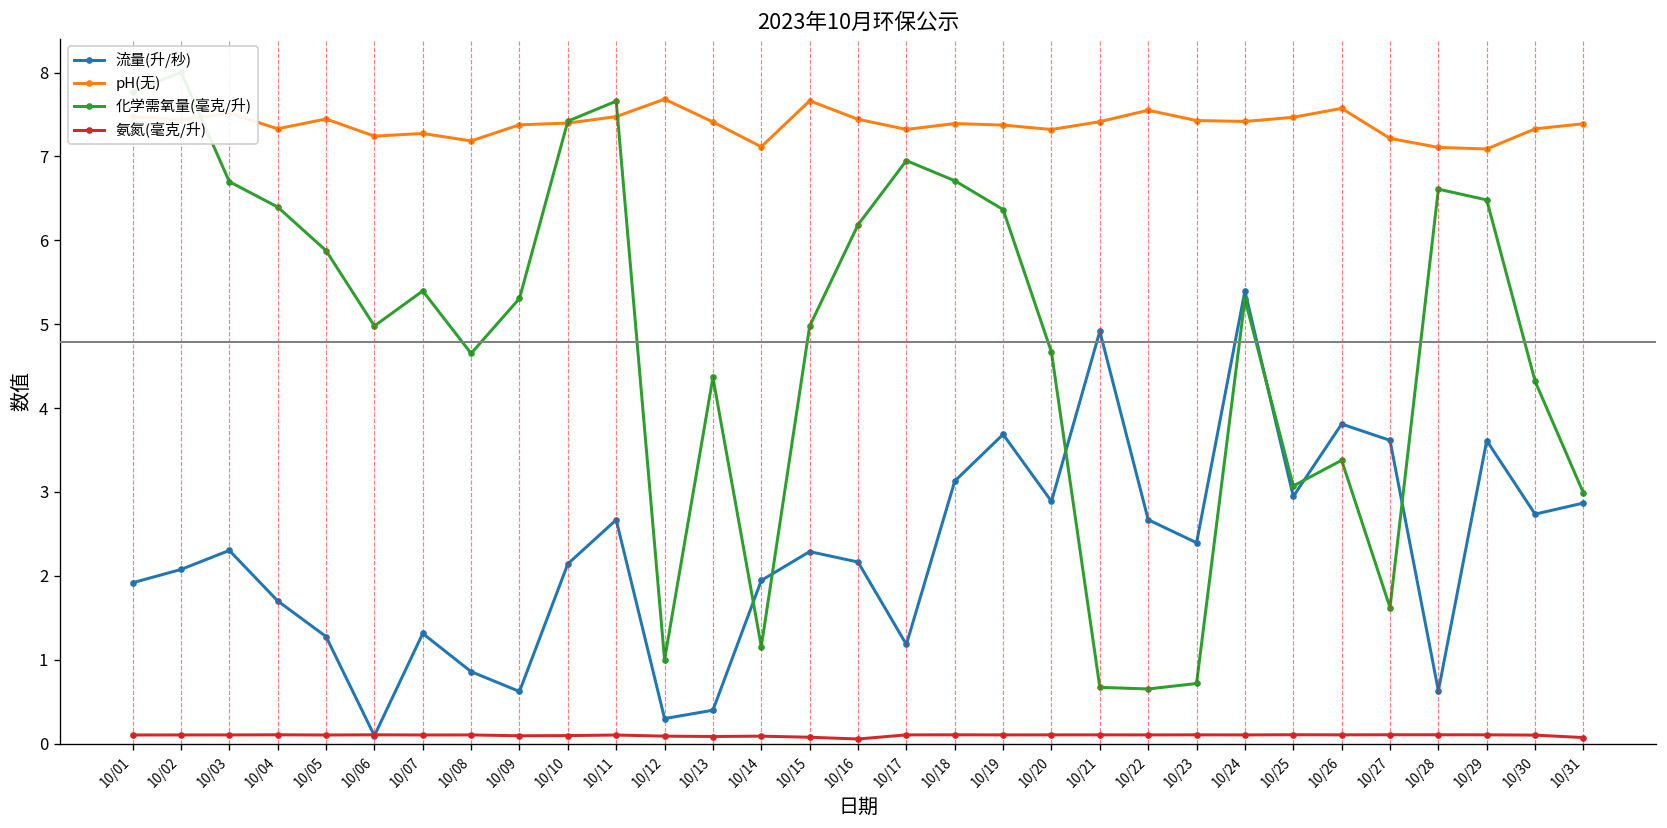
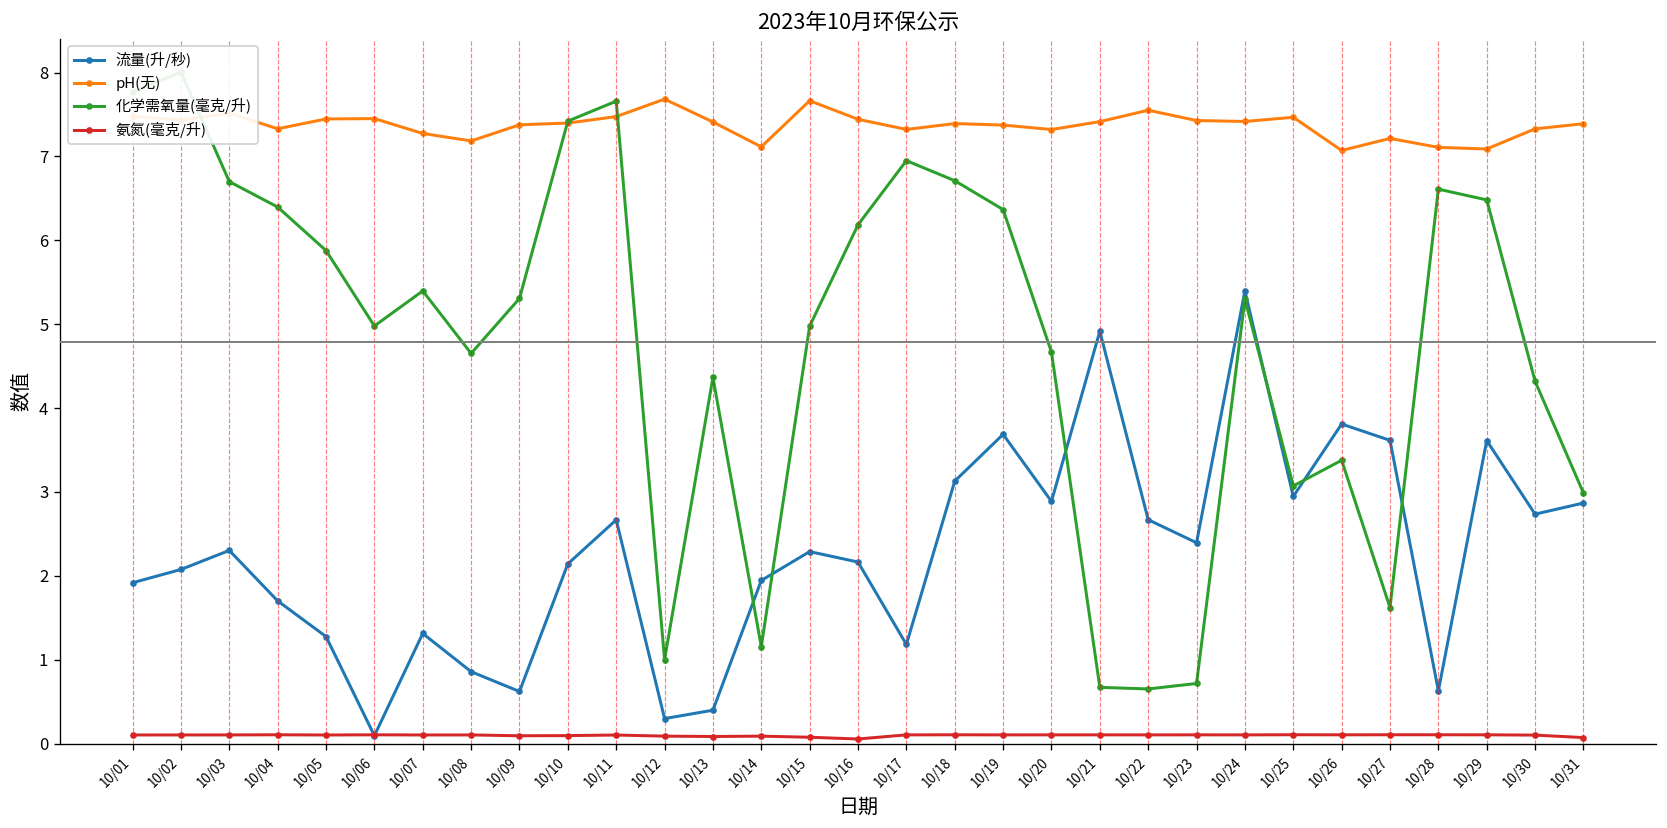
  {
    "流量(升/秒)": {
      "10/01": 1.9,
      "10/02": 2.1,
      "10/03": 2.3,
      "10/04": 1.7,
      "10/05": 1.3,
      "10/07": 1.3,
      "10/08": 0.9,
      "10/09": 0.6,
      "10/10": 2.1,
      "10/11": 2.7,
      "10/12": 0.3,
      "10/13": 0.4,
      "10/14": 1.9,
      "10/15": 2.3,
      "10/16": 2.2,
      "10/17": 1.2,
      "10/18": 3.1,
      "10/19": 3.7,
      "10/20": 2.9,
      "10/21": 4.9,
      "10/22": 2.7,
      "10/23": 2.4,
      "10/24": 5.4,
      "10/25": 2.9,
      "10/26": 3.8,
      "10/27": 3.6,
      "10/28": 0.6,
      "10/29": 3.6,
      "10/30": 2.7,
      "10/31": 2.9
    },
    "pH(无)": {
      "10/04": 7.3,
      "10/05": 7.4,
-     "10/06": 7.2,
+     "10/06": 7.5,
      "10/07": 7.3,
      "10/08": 7.2,
      "10/09": 7.4,
      "10/11": 7.5,
      "10/12": 7.7,
      "10/13": 7.4,
      "10/14": 7.1,
      "10/15": 7.7,
      "10/16": 7.4,
      "10/17": 7.3,
      "10/18": 7.4,
      "10/19": 7.4,
      "10/20": 7.3,
      "10/21": 7.4,
      "10/22": 7.6,
      "10/23": 7.4,
      "10/24": 7.4,
      "10/25": 7.5,
-     "10/26": 7.6,
+     "10/26": 7.1,
      "10/27": 7.2,
      "10/28": 7.1,
      "10/29": 7.1,
      "10/30": 7.3,
      "10/31": 7.4
    },
    "化学需氧量(毫克/升)": {
      "10/03": 6.7,
      "10/04": 6.4,
      "10/05": 5.9,
      "10/06": 5.0,
      "10/07": 5.4,
      "10/08": 4.7,
      "10/09": 5.3,
      "10/11": 7.7,
      "10/12": 1.0,
      "10/13": 4.4,
      "10/14": 1.2,
      "10/15": 5.0,
      "10/16": 6.2,
      "10/17": 7.0,
      "10/18": 6.7,
      "10/19": 6.4,
      "10/20": 4.7,
      "10/21": 0.7,
      "10/22": 0.7,
      "10/23": 0.7,
      "10/24": 5.3,
      "10/25": 3.1,
      "10/26": 3.4,
      "10/27": 1.6,
      "10/28": 6.6,
      "10/29": 6.5,
      "10/30": 4.3,
      "10/31": 3.0
    },
    "氨氮(毫克/升)": {
      "10/01": 0.1,
      "10/02": 0.1,
      "10/03": 0.1,
      "10/04": 0.1,
      "10/05": 0.1,
      "10/07": 0.1,
      "10/08": 0.1,
      "10/09": 0.1,
      "10/10": 0.1,
      "10/11": 0.1,
      "10/12": 0.1,
      "10/13": 0.1,
      "10/14": 0.1,
      "10/15": 0.1,
      "10/16": 0.1,
      "10/17": 0.1,
      "10/18": 0.1,
      "10/19": 0.1,
      "10/20": 0.1,
      "10/21": 0.1,
      "10/22": 0.1,
      "10/23": 0.1,
      "10/24": 0.1,
      "10/25": 0.1,
      "10/26": 0.1,
      "10/27": 0.1,
      "10/28": 0.1,
      "10/29": 0.1,
      "10/30": 0.1,
      "10/31": 0.1
    }
  }
